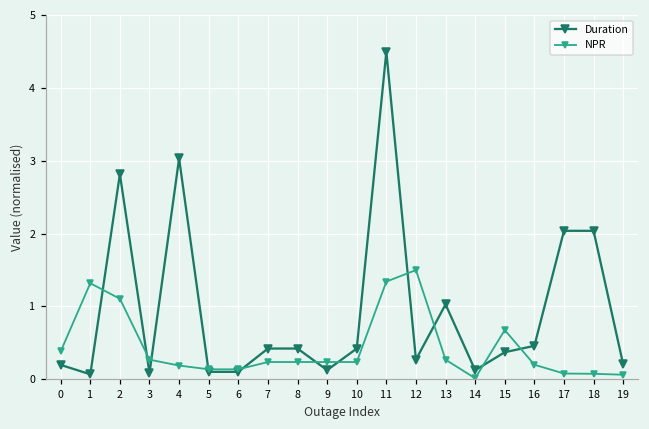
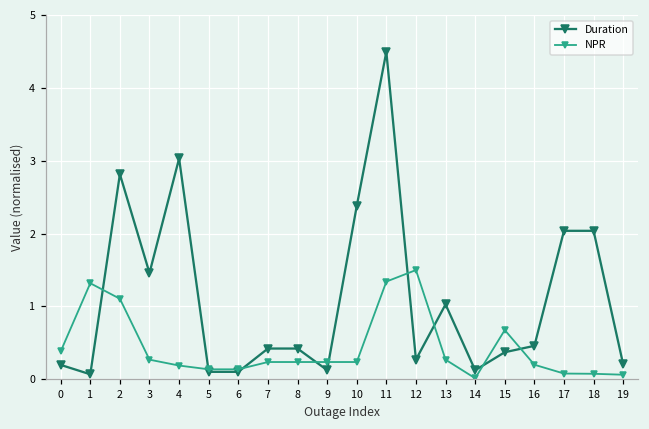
  {
    "Duration": {
      "0": 0.2,
      "1": 0.1,
      "2": 2.8,
-     "3": 0.1,
+     "3": 1.5,
      "4": 3.0,
      "7": 0.4,
      "8": 0.4,
      "9": 0.1,
-     "10": 0.4,
+     "10": 2.4,
      "11": 4.5,
      "12": 0.3,
      "13": 1.0,
      "14": 0.1,
      "15": 0.4,
      "16": 0.5,
      "17": 2.0,
      "18": 2.0,
      "19": 0.2
    },
    "NPR": {
      "0": 0.4,
      "1": 1.3,
      "2": 1.1,
      "3": 0.3,
      "4": 0.2,
      "7": 0.2,
      "8": 0.2,
      "9": 0.2,
      "10": 0.2,
      "11": 1.3,
      "12": 1.5,
      "13": 0.3,
      "14": 0.0,
      "15": 0.7,
      "16": 0.2,
      "17": 0.1,
      "18": 0.1,
      "19": 0.1
    }
  }
